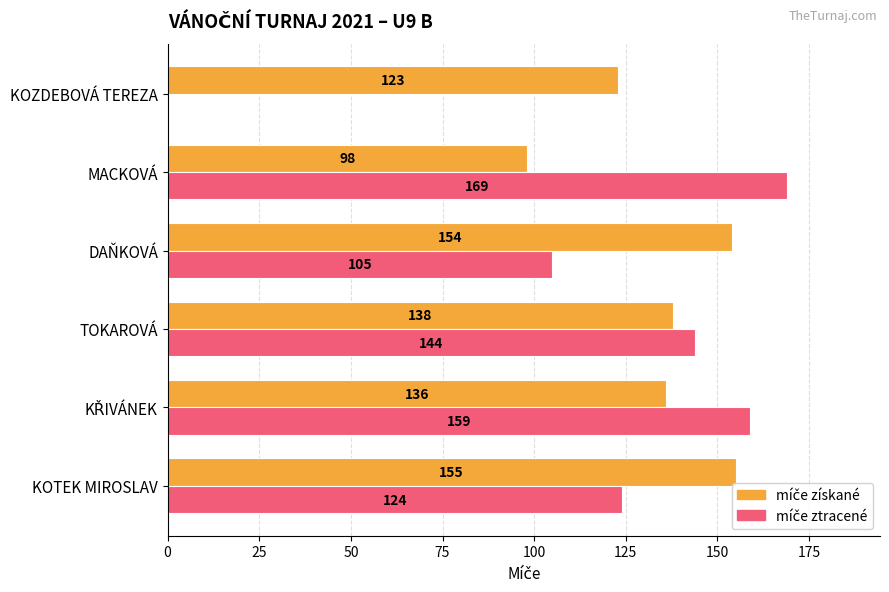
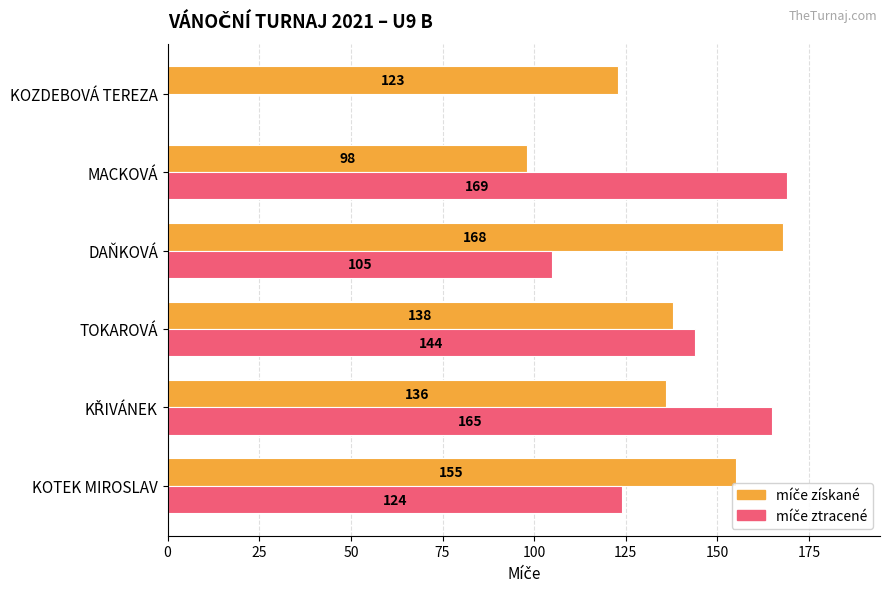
  {
    "míče získané": {
      "KOZDEBOVÁ TEREZA": 123,
      "MACKOVÁ": 98,
-     "DAŇKOVÁ": 154,
+     "DAŇKOVÁ": 168,
      "TOKAROVÁ": 138,
      "KŘIVÁNEK": 136,
      "KOTEK MIROSLAV": 155
    },
    "míče ztracené": {
      "MACKOVÁ": 169,
      "DAŇKOVÁ": 105,
      "TOKAROVÁ": 144,
-     "KŘIVÁNEK": 159,
+     "KŘIVÁNEK": 165,
      "KOTEK MIROSLAV": 124
    }
  }
